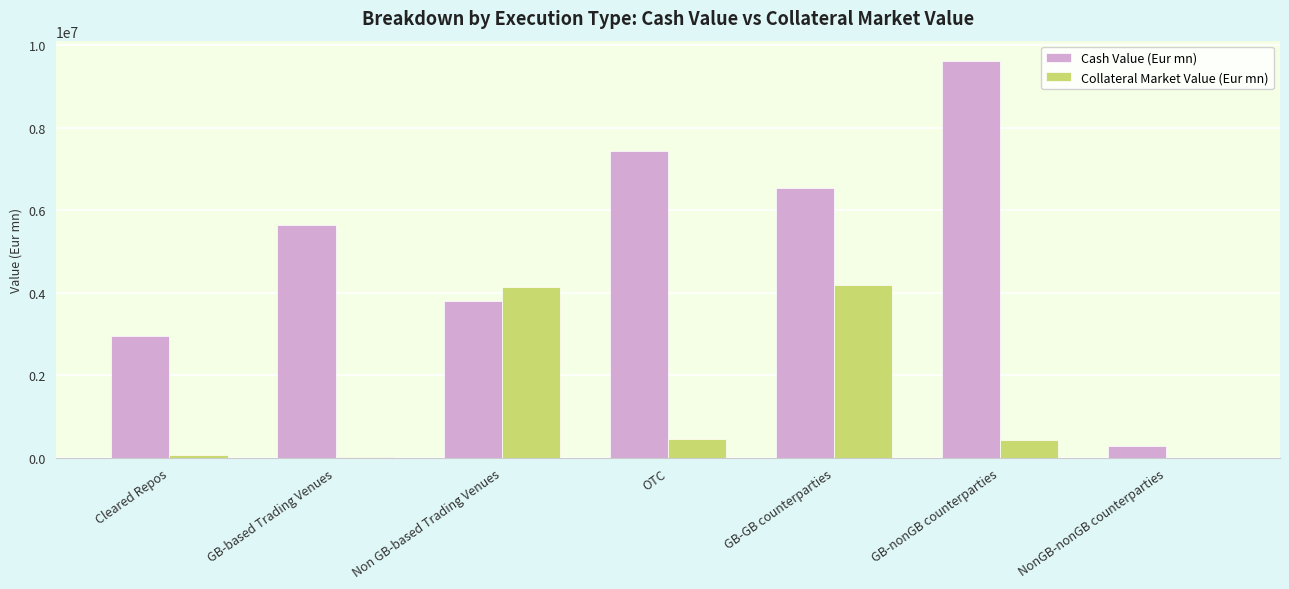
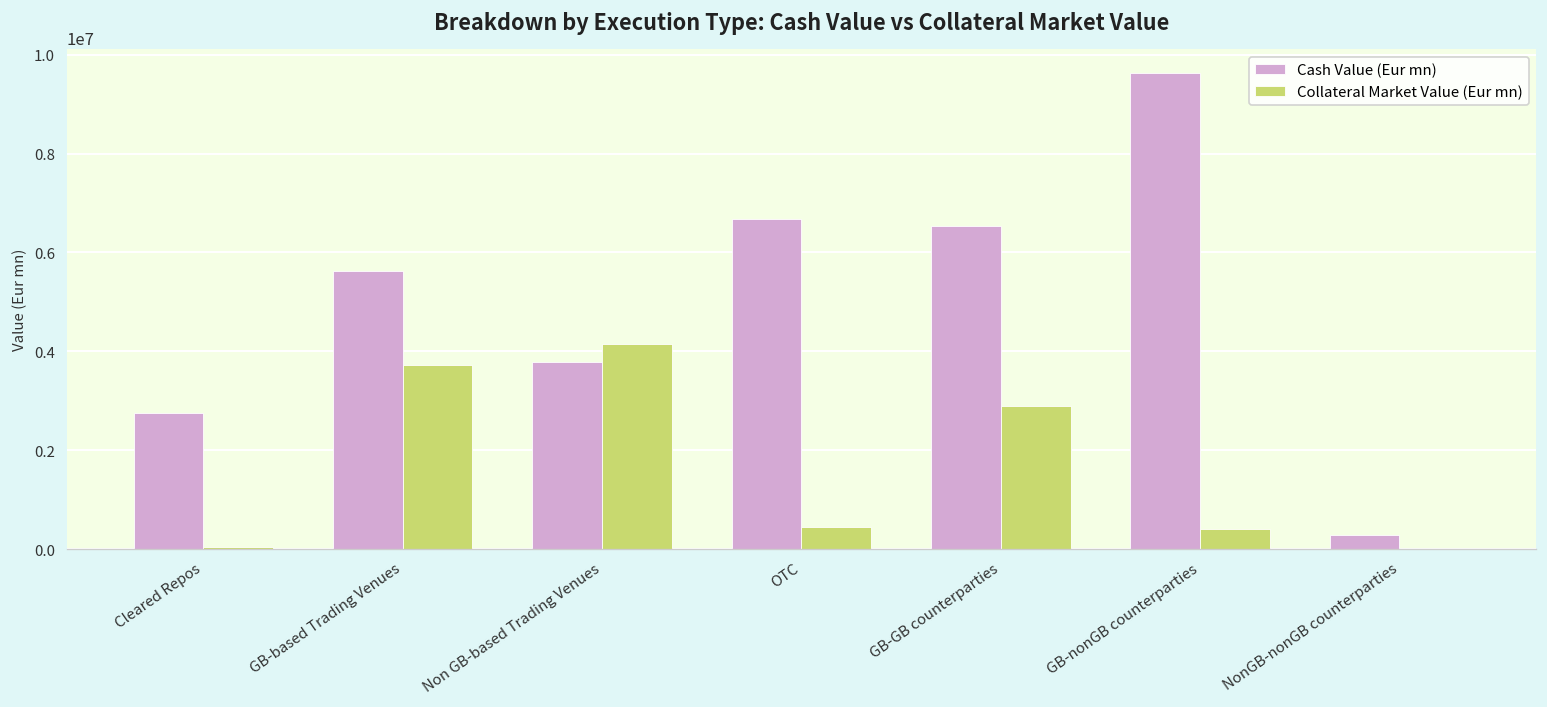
  {
    "Cash Value (Eur mn)": {
-     "Cleared Repos": 2900000,
+     "Cleared Repos": 2700000,
      "GB-based Trading Venues": 5600000,
      "Non GB-based Trading Venues": 3800000,
-     "OTC": 7400000,
+     "OTC": 6700000,
      "GB-GB counterparties": 6500000,
      "GB-nonGB counterparties": 9600000,
      "NonGB-nonGB counterparties": 300000
    },
    "Collateral Market Value (Eur mn)": {
-     "GB-based Trading Venues": 0,
+     "GB-based Trading Venues": 3700000,
      "Non GB-based Trading Venues": 4100000,
      "OTC": 500000,
-     "GB-GB counterparties": 4200000,
+     "GB-GB counterparties": 2900000,
      "GB-nonGB counterparties": 400000,
      "NonGB-nonGB counterparties": 0
    }
  }
